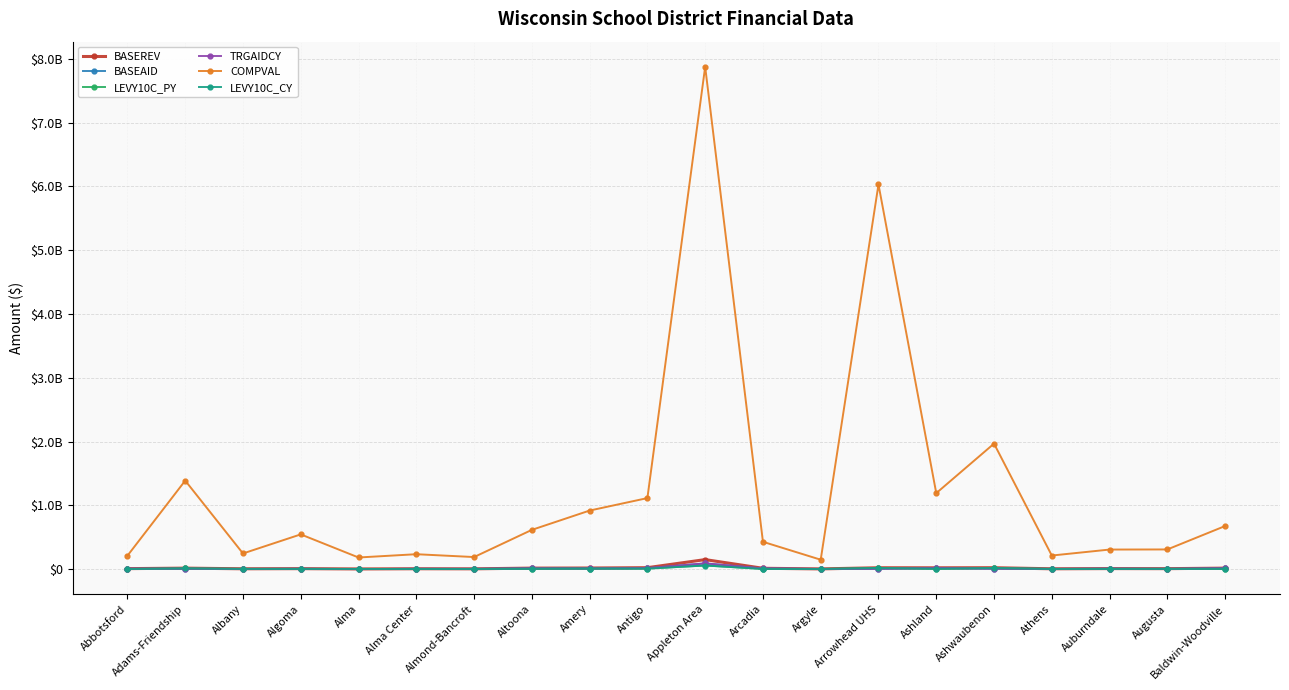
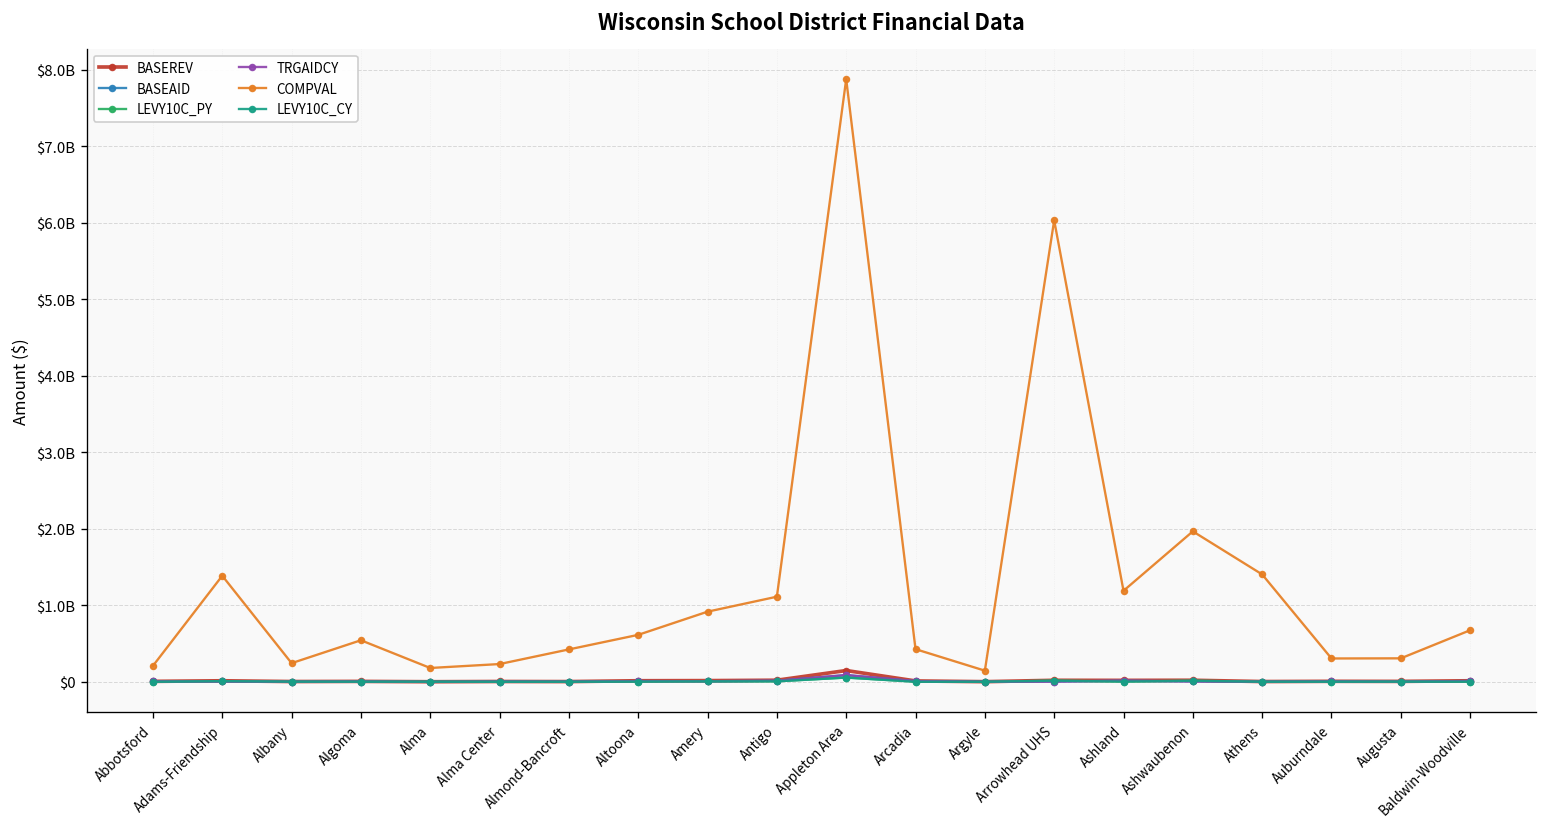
  {
    "BASEREV": {
      "Appleton Area": "$100000000"
    },
    "COMPVAL": {
      "Abbotsford": "$200000000",
      "Adams-Friendship": "$1400000000",
      "Albany": "$200000000",
      "Algoma": "$500000000",
      "Alma": "$200000000",
      "Alma Center": "$200000000",
-     "Almond-Bancroft": "$200000000",
+     "Almond-Bancroft": "$400000000",
      "Altoona": "$600000000",
      "Amery": "$900000000",
      "Antigo": "$1100000000",
      "Appleton Area": "$7900000000",
      "Arcadia": "$400000000",
      "Argyle": "$100000000",
      "Arrowhead UHS": "$6000000000",
      "Ashland": "$1200000000",
      "Ashwaubenon": "$2000000000",
-     "Athens": "$200000000",
+     "Athens": "$1400000000",
      "Auburndale": "$300000000",
      "Augusta": "$300000000",
      "Baldwin-Woodville": "$700000000"
    }
  }
